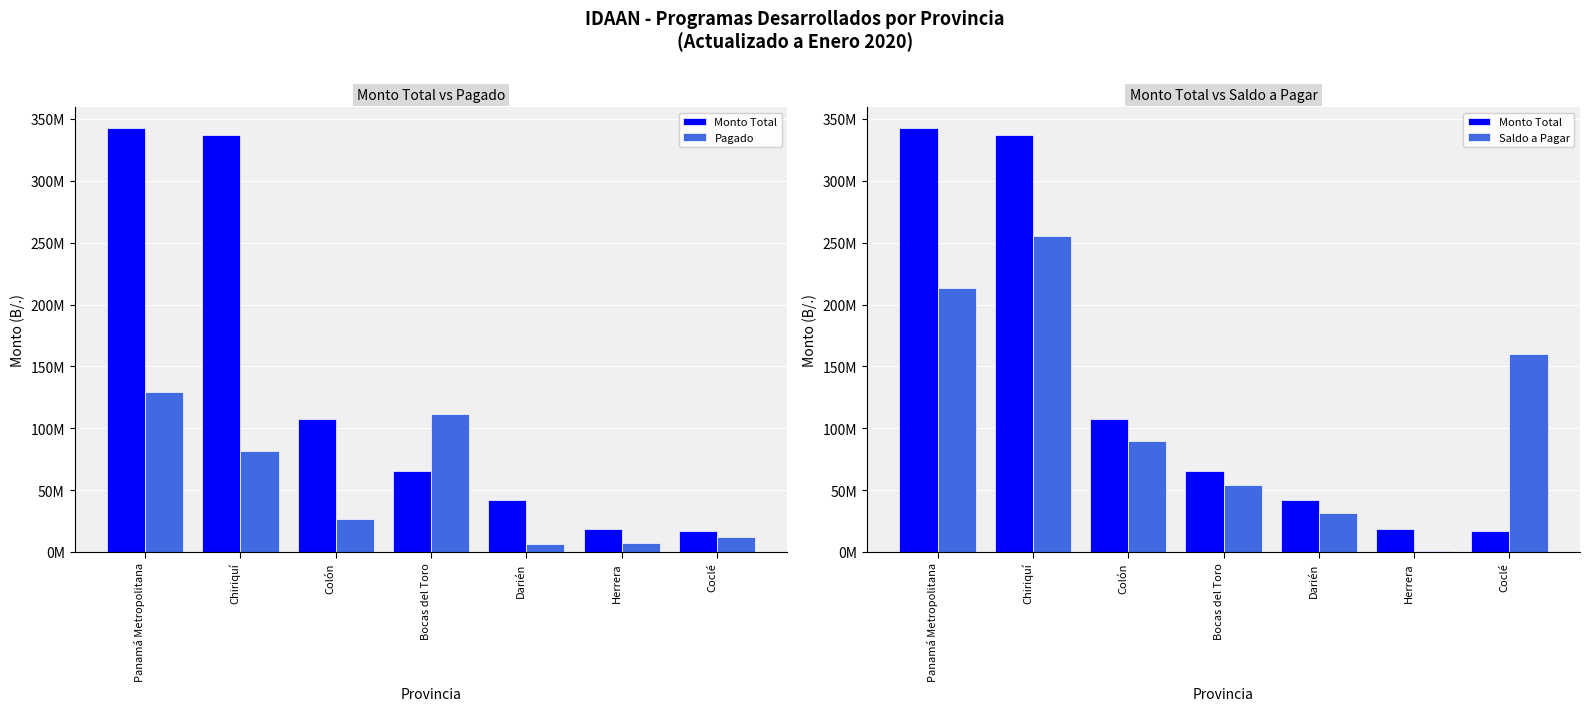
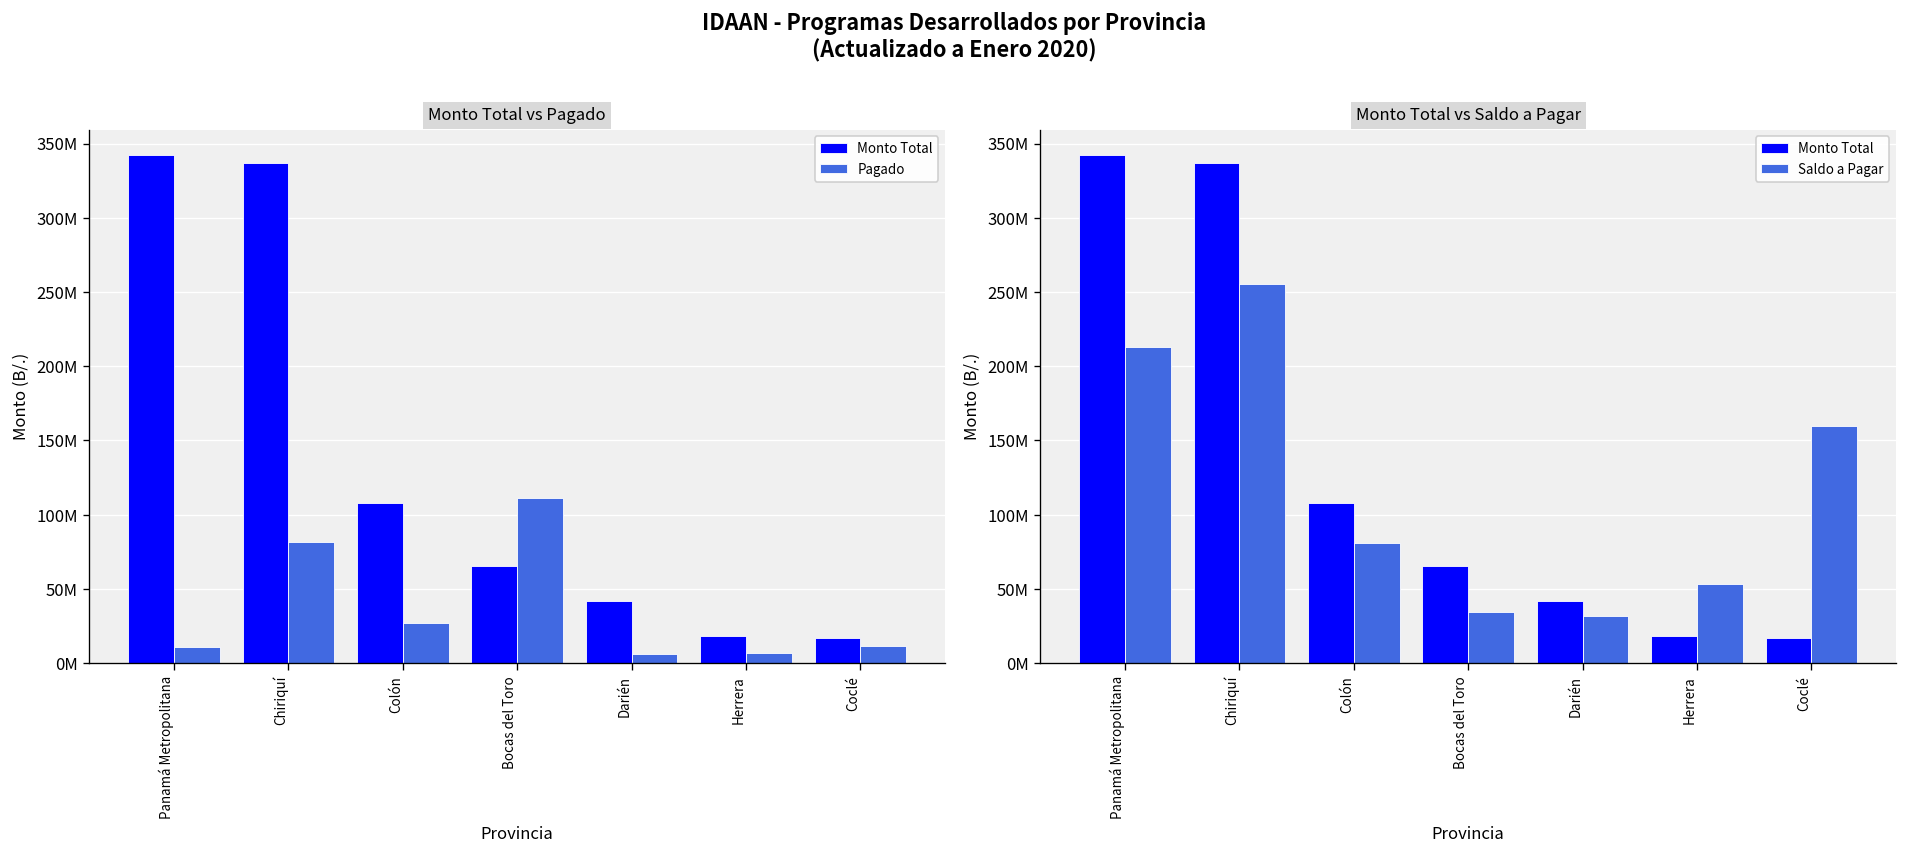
  {
    "Monto Total vs Pagado": {
      "Monto Total": {
        "Panamá Metropolitana": 342000000,
        "Chiriquí": 337000000,
        "Colón": 108000000,
        "Bocas del Toro": 66000000,
        "Darién": 42000000,
        "Herrera": 18000000,
        "Coclé": 17000000
      },
      "Pagado": {
-       "Panamá Metropolitana": 129000000,
+       "Panamá Metropolitana": 11000000,
        "Chiriquí": 82000000,
        "Colón": 27000000,
        "Bocas del Toro": 111000000,
        "Darién": 6000000,
        "Herrera": 7000000,
        "Coclé": 12000000
      }
    },
    "Monto Total vs Saldo a Pagar": {
      "Monto Total": {
        "Panamá Metropolitana": 342000000,
        "Chiriquí": 337000000,
        "Colón": 108000000,
        "Bocas del Toro": 66000000,
        "Darién": 42000000,
        "Herrera": 18000000,
        "Coclé": 17000000
      },
      "Saldo a Pagar": {
        "Panamá Metropolitana": 213000000,
        "Chiriquí": 255000000,
-       "Colón": 90000000,
-       "Bocas del Toro": 54000000,
+       "Colón": 81000000,
+       "Bocas del Toro": 34000000,
        "Darién": 32000000,
-       "Herrera": 1000000,
+       "Herrera": 53000000,
        "Coclé": 160000000
      }
    }
  }
